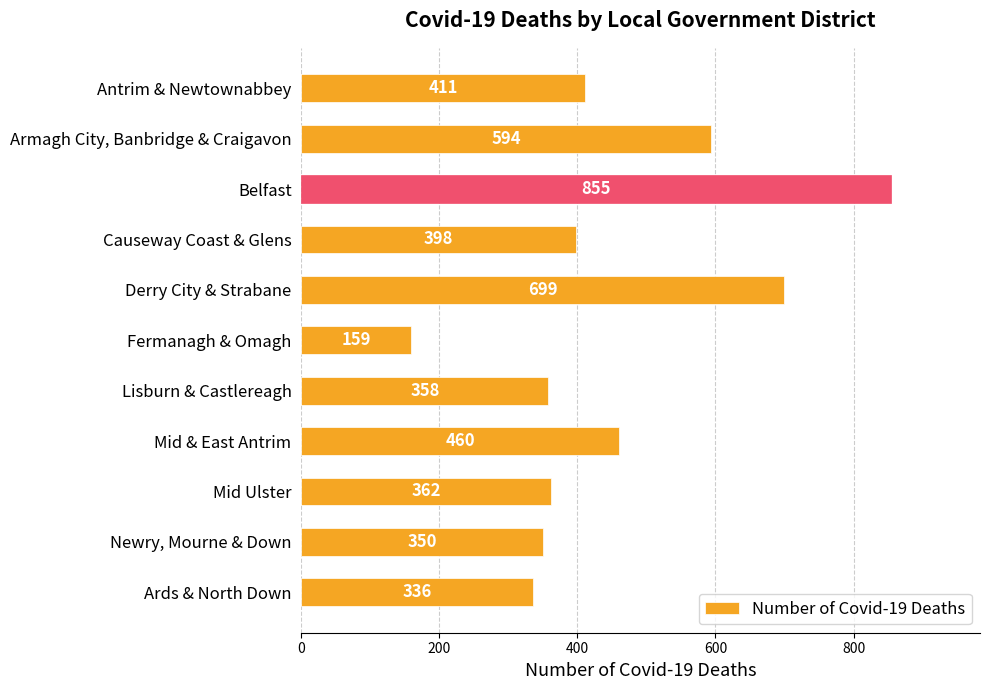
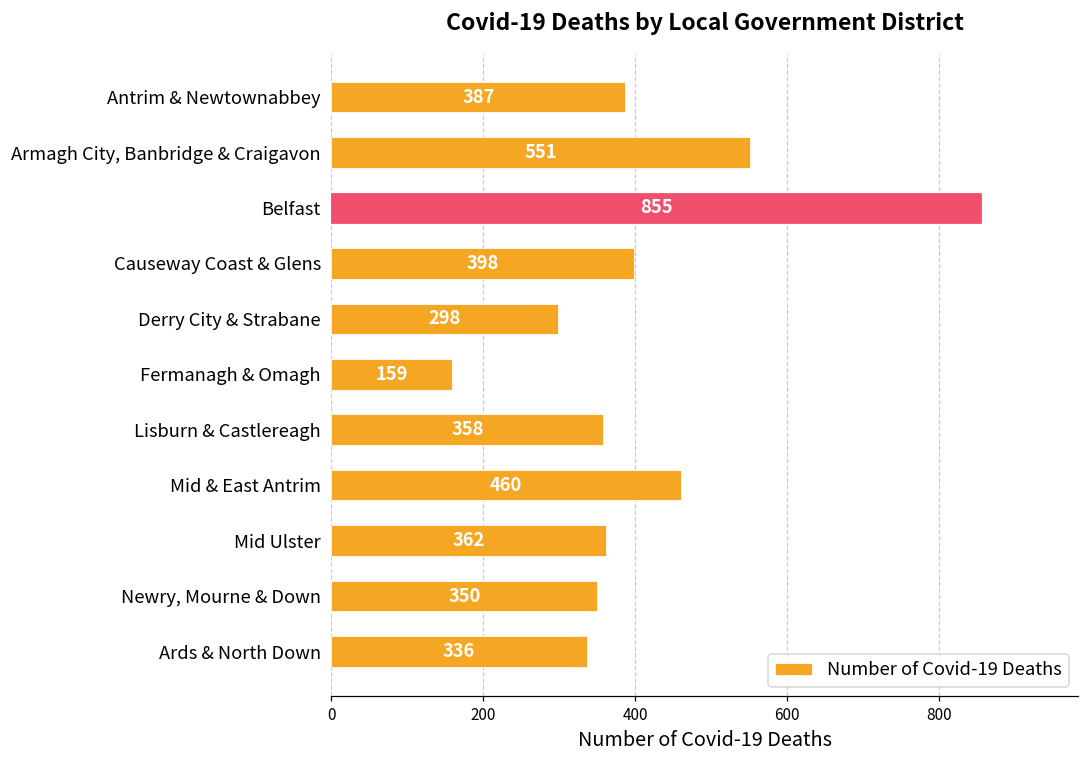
  {
-   "Antrim & Newtownabbey": 411,
-   "Armagh City, Banbridge & Craigavon": 594,
+   "Antrim & Newtownabbey": 387,
+   "Armagh City, Banbridge & Craigavon": 551,
    "Belfast": 855,
    "Causeway Coast & Glens": 398,
-   "Derry City & Strabane": 699,
+   "Derry City & Strabane": 298,
    "Fermanagh & Omagh": 159,
    "Lisburn & Castlereagh": 358,
    "Mid & East Antrim": 460,
    "Mid Ulster": 362,
    "Newry, Mourne & Down": 350,
    "Ards & North Down": 336
  }
